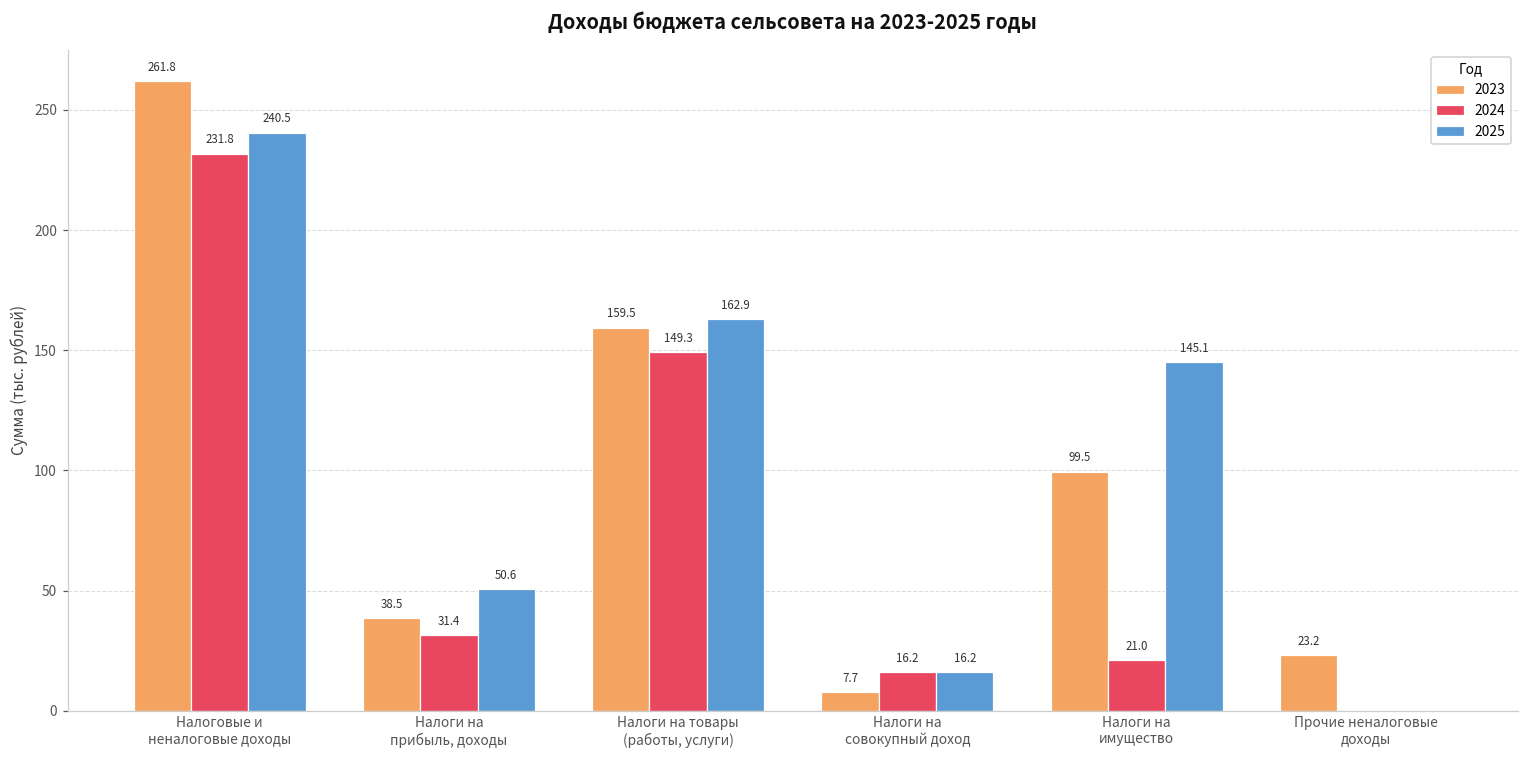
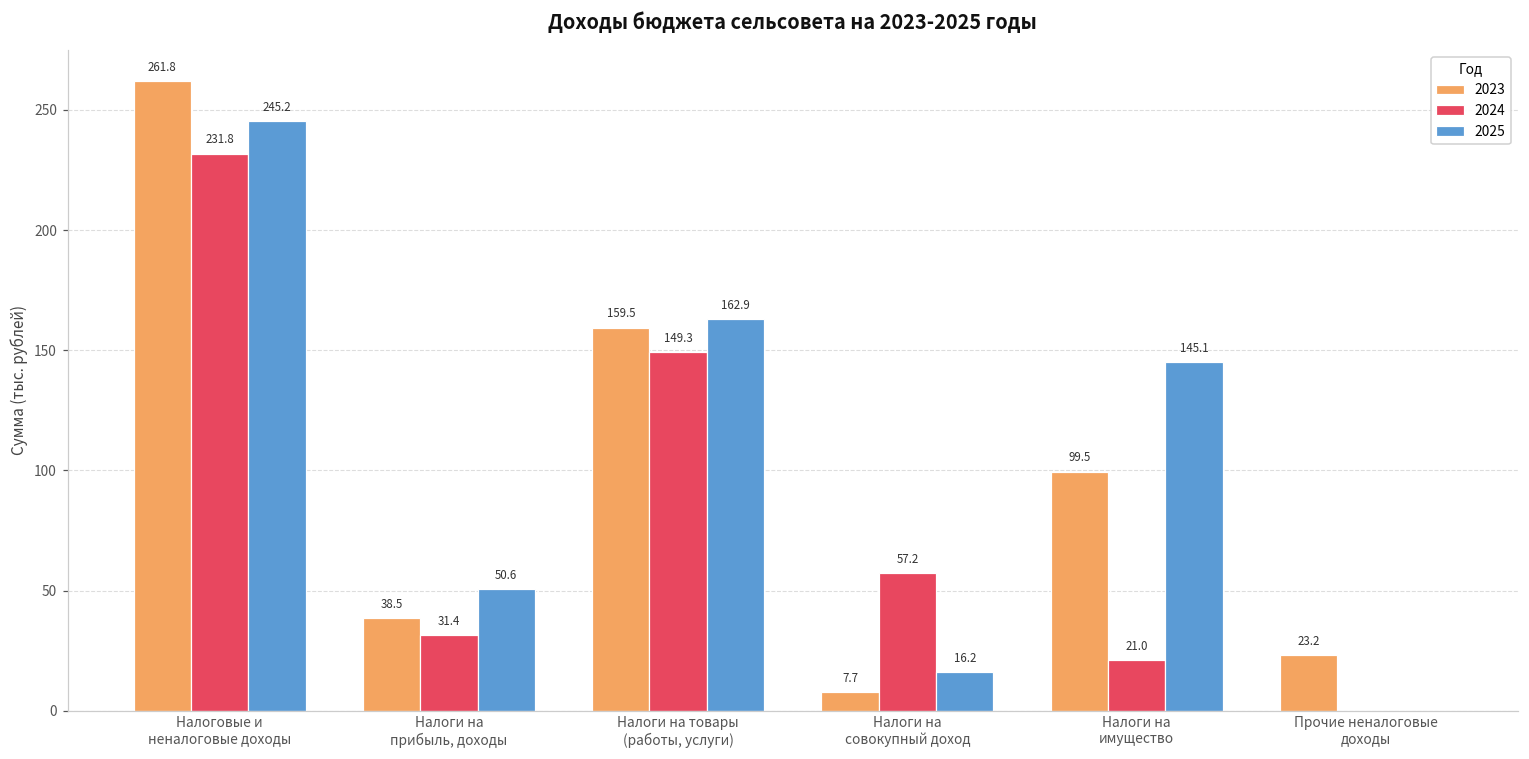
  {
    "2023": {
      "Налоговые и неналоговые доходы": 261.8,
      "Налоги на прибыль, доходы": 38.5,
      "Налоги на товары (работы, услуги)": 159.5,
      "Налоги на совокупный доход": 7.7,
      "Налоги на имущество": 99.5,
      "Прочие неналоговые доходы": 23.2
    },
    "2024": {
      "Налоговые и неналоговые доходы": 231.8,
      "Налоги на прибыль, доходы": 31.4,
      "Налоги на товары (работы, услуги)": 149.3,
-     "Налоги на совокупный доход": 16.2,
+     "Налоги на совокупный доход": 57.2,
      "Налоги на имущество": 21.0
    },
    "2025": {
-     "Налоговые и неналоговые доходы": 240.5,
+     "Налоговые и неналоговые доходы": 245.2,
      "Налоги на прибыль, доходы": 50.6,
      "Налоги на товары (работы, услуги)": 162.9,
      "Налоги на совокупный доход": 16.2,
      "Налоги на имущество": 145.1
    }
  }
